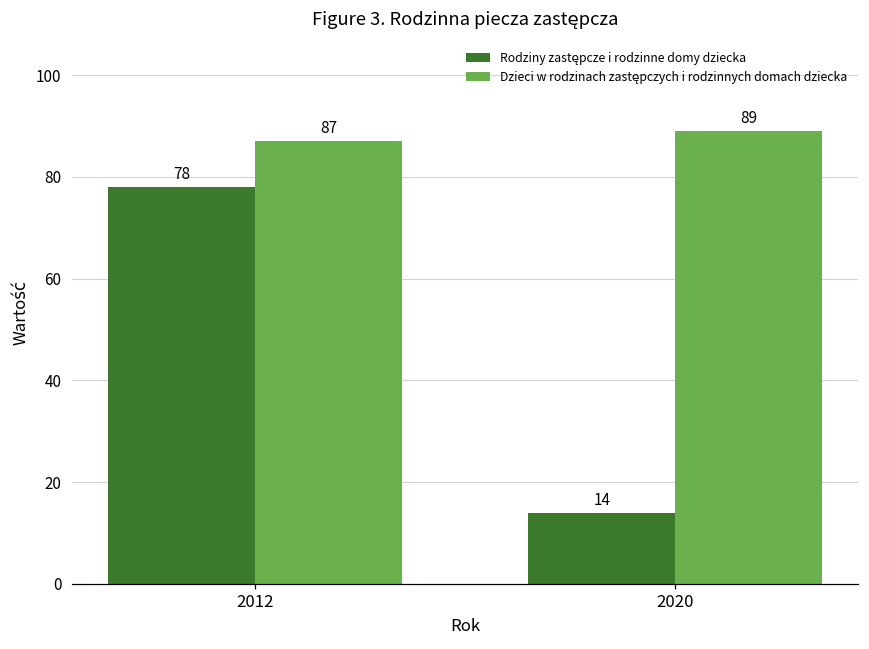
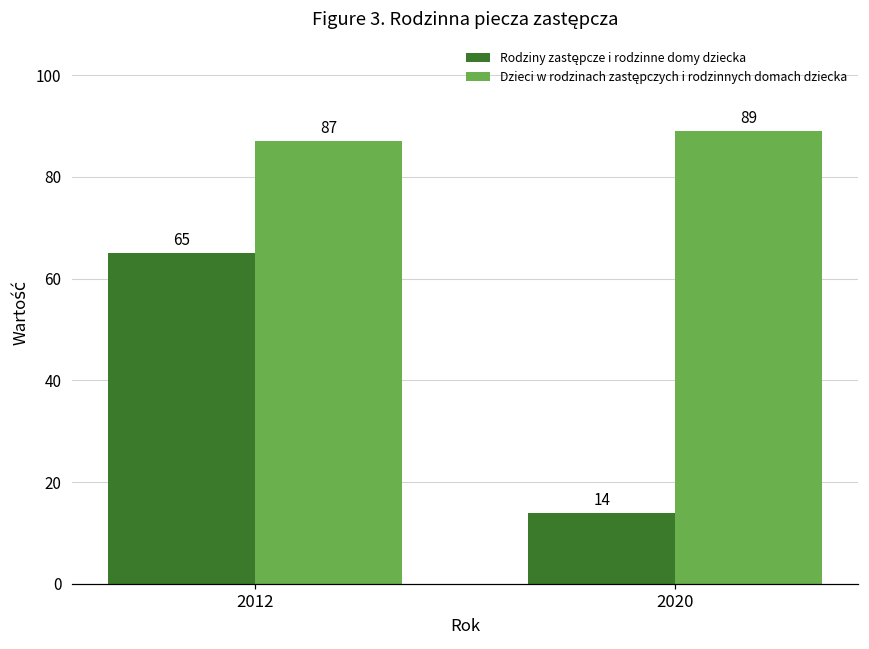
  {
    "Rodziny zastępcze i rodzinne domy dziecka": {
-     "2012": 78,
+     "2012": 65,
      "2020": 14
    },
    "Dzieci w rodzinach zastępczych i rodzinnych domach dziecka": {
      "2012": 87,
      "2020": 89
    }
  }
